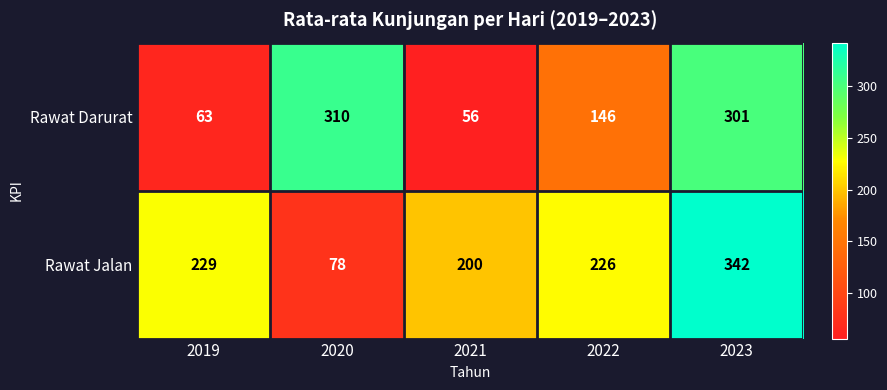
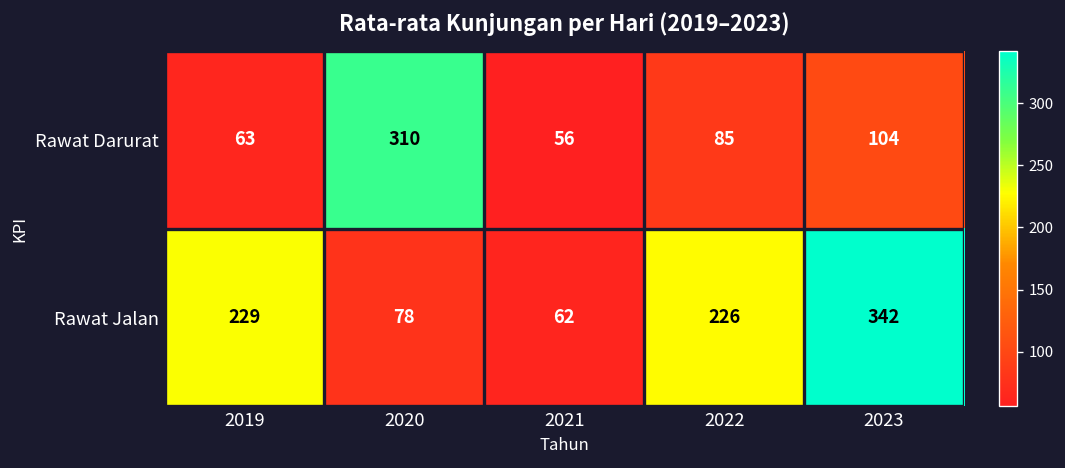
  {
    "Rawat Darurat": {
      "2019": 63,
      "2020": 310,
      "2021": 56,
-     "2022": 146,
-     "2023": 301
+     "2022": 85,
+     "2023": 104
    },
    "Rawat Jalan": {
      "2019": 229,
      "2020": 78,
-     "2021": 200,
+     "2021": 62,
      "2022": 226,
      "2023": 342
    }
  }
